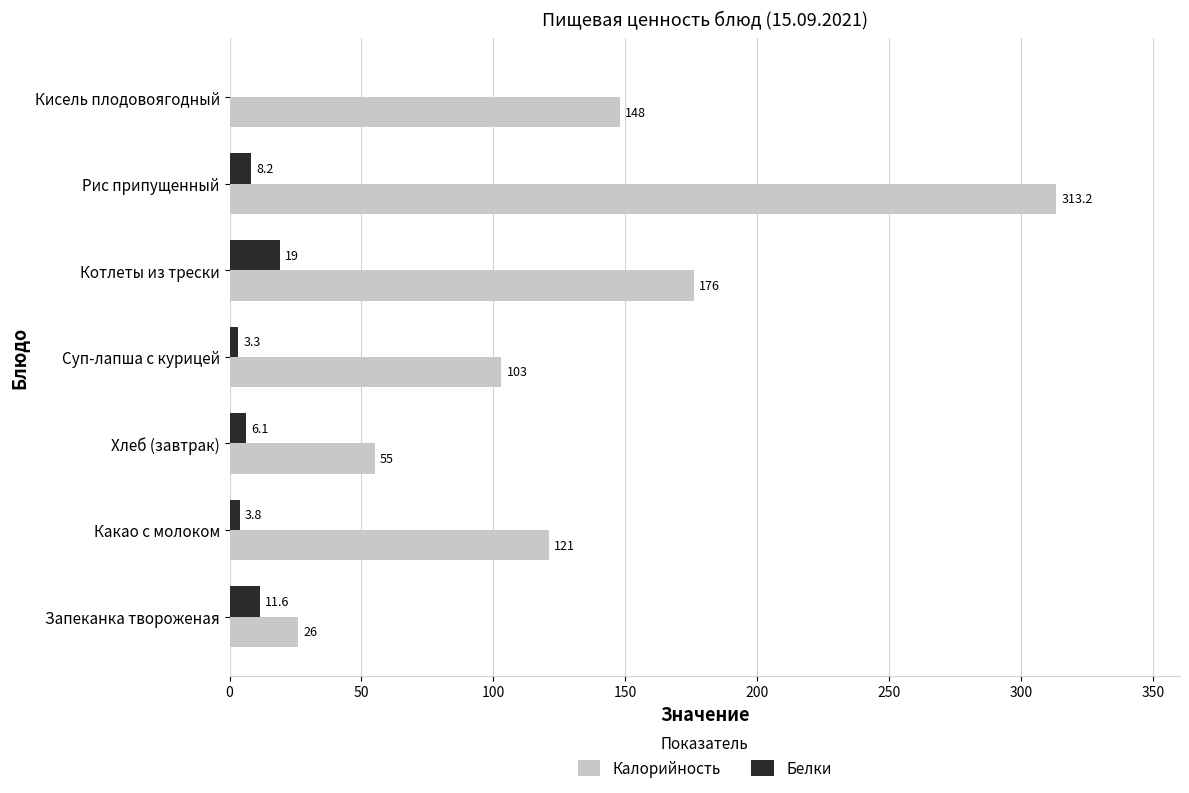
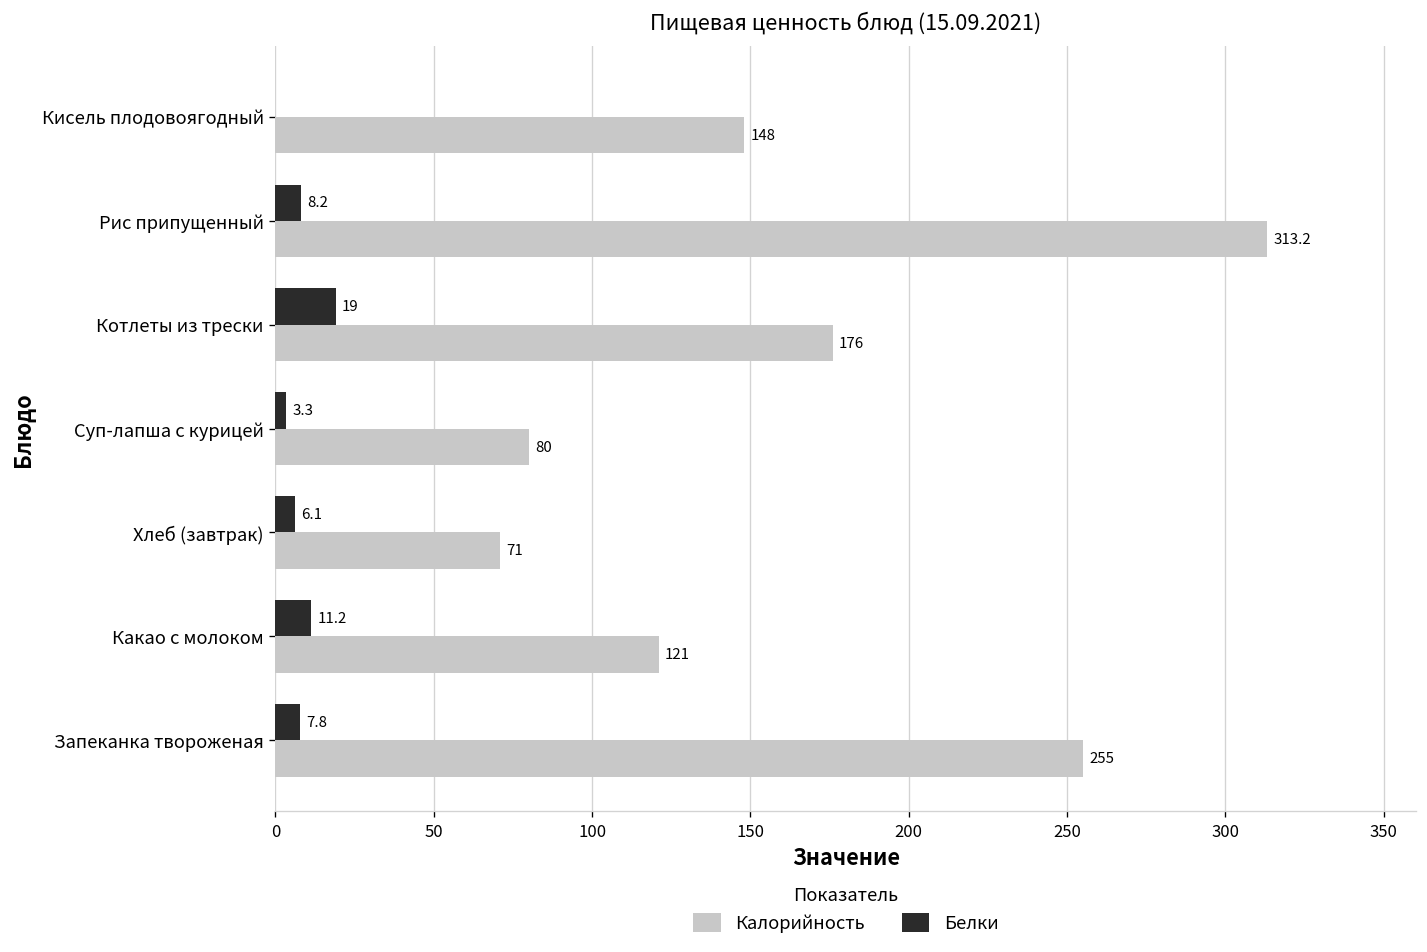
  {
    "Калорийность": {
      "Кисель плодовоягодный": 148,
      "Рис припущенный": 313.2,
      "Котлеты из трески": 176,
-     "Суп-лапша с курицей": 103,
-     "Хлеб (завтрак)": 55,
+     "Суп-лапша с курицей": 80,
+     "Хлеб (завтрак)": 71,
      "Какао с молоком": 121,
-     "Запеканка твороженая": 26
+     "Запеканка твороженая": 255
    },
    "Белки": {
      "Рис припущенный": 8.2,
      "Котлеты из трески": 19,
      "Суп-лапша с курицей": 3.3,
      "Хлеб (завтрак)": 6.1,
-     "Какао с молоком": 3.8,
-     "Запеканка твороженая": 11.6
+     "Какао с молоком": 11.2,
+     "Запеканка твороженая": 7.8
    }
  }
